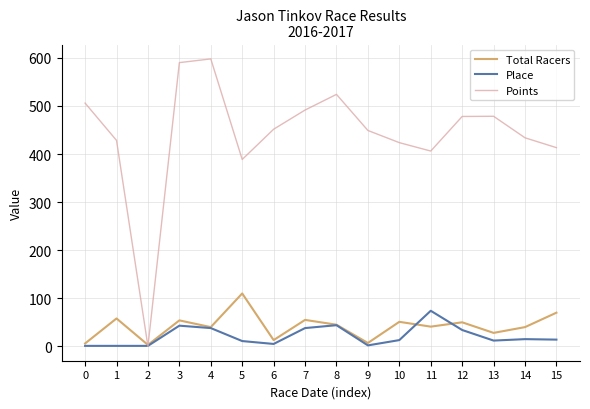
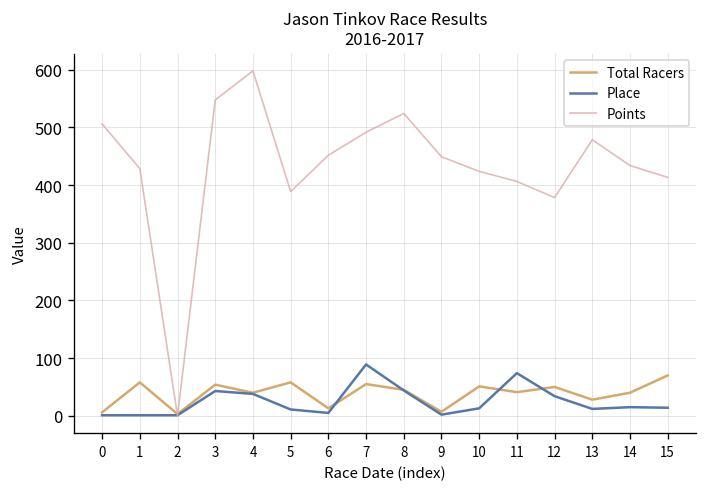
  {
    "Total Racers": {
      "1": 60,
      "3": 50,
-     "5": 110,
+     "5": 60,
      "6": 10,
      "7": 60,
      "10": 50,
      "11": 40,
      "12": 50,
      "13": 30,
      "14": 40,
      "15": 70
    },
    "Place": {
      "1": 0,
      "3": 40,
      "5": 10,
      "6": 10,
-     "7": 40,
+     "7": 90,
      "10": 10,
      "11": 70,
      "12": 30,
      "13": 10,
      "14": 20,
      "15": 10
    },
    "Points": {
      "0": 510,
      "1": 430,
-     "3": 590,
+     "3": 550,
      "4": 600,
      "5": 390,
      "6": 450,
      "7": 490,
      "8": 520,
      "9": 450,
      "10": 420,
      "11": 410,
-     "12": 480,
+     "12": 380,
      "13": 480,
      "14": 430,
      "15": 410
    }
  }
